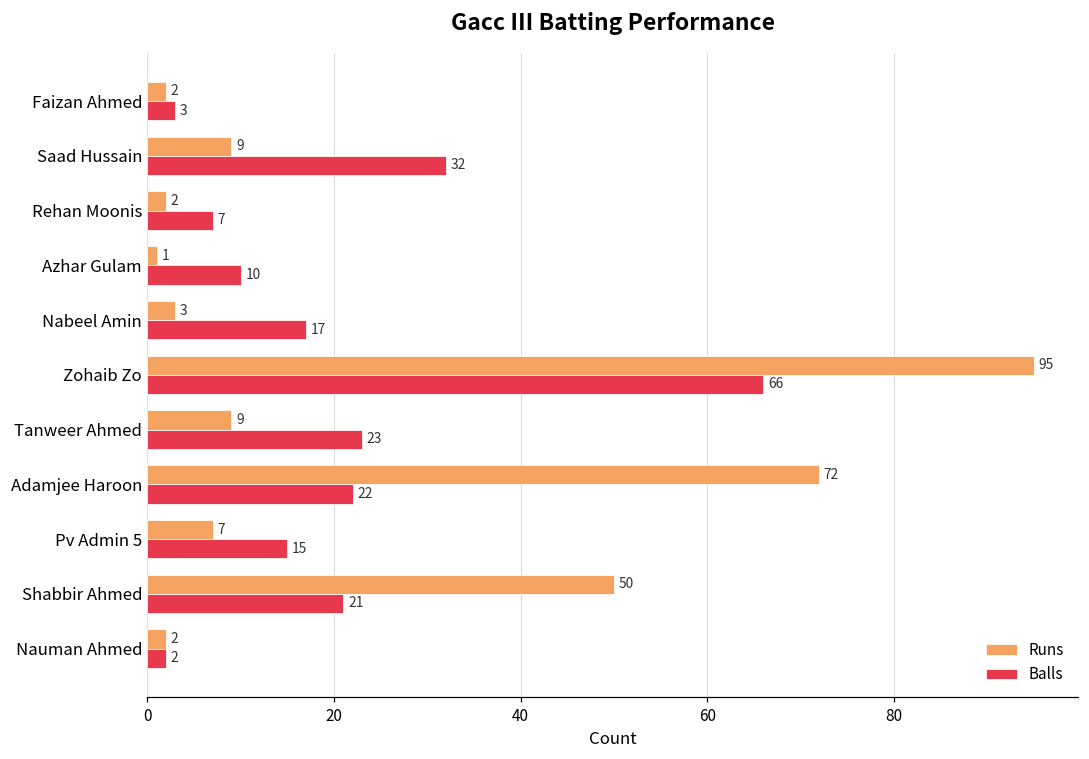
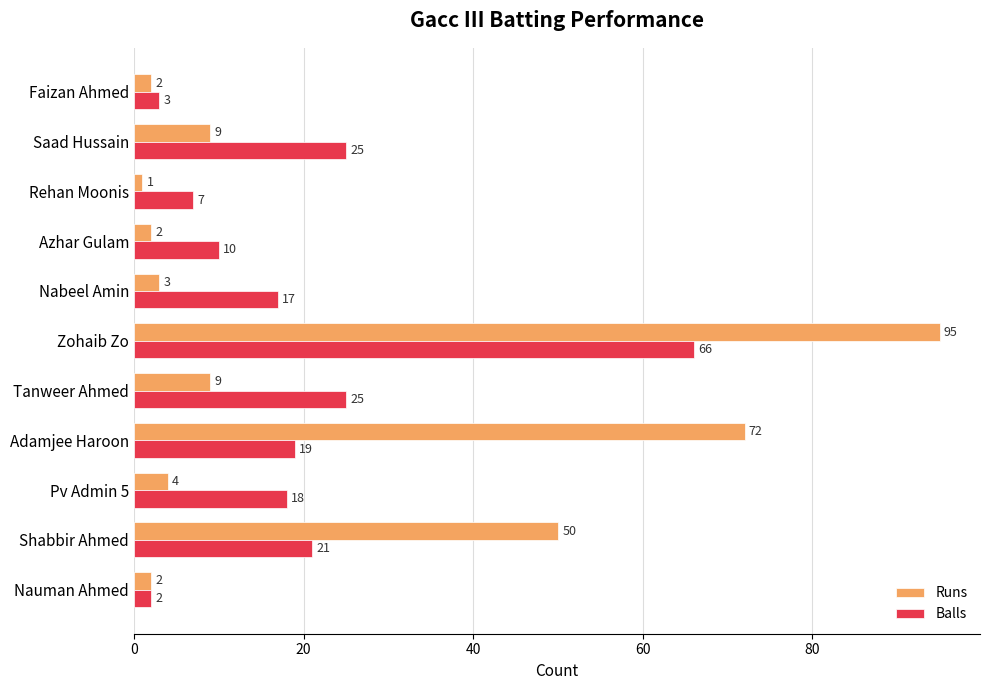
  {
    "Runs": {
      "Faizan Ahmed": 2,
      "Saad Hussain": 9,
-     "Rehan Moonis": 2,
-     "Azhar Gulam": 1,
+     "Rehan Moonis": 1,
+     "Azhar Gulam": 2,
      "Nabeel Amin": 3,
      "Zohaib Zo": 95,
      "Tanweer Ahmed": 9,
      "Adamjee Haroon": 72,
-     "Pv Admin 5": 7,
+     "Pv Admin 5": 4,
      "Shabbir Ahmed": 50,
      "Nauman Ahmed": 2
    },
    "Balls": {
      "Faizan Ahmed": 3,
-     "Saad Hussain": 32,
+     "Saad Hussain": 25,
      "Rehan Moonis": 7,
      "Azhar Gulam": 10,
      "Nabeel Amin": 17,
      "Zohaib Zo": 66,
-     "Tanweer Ahmed": 23,
-     "Adamjee Haroon": 22,
-     "Pv Admin 5": 15,
+     "Tanweer Ahmed": 25,
+     "Adamjee Haroon": 19,
+     "Pv Admin 5": 18,
      "Shabbir Ahmed": 21,
      "Nauman Ahmed": 2
    }
  }
